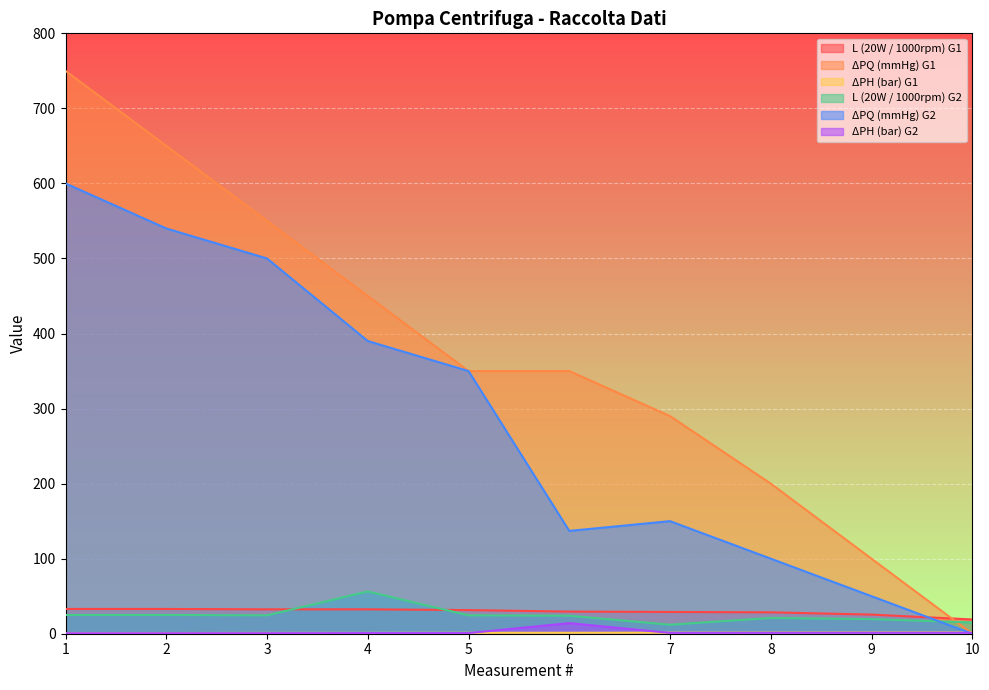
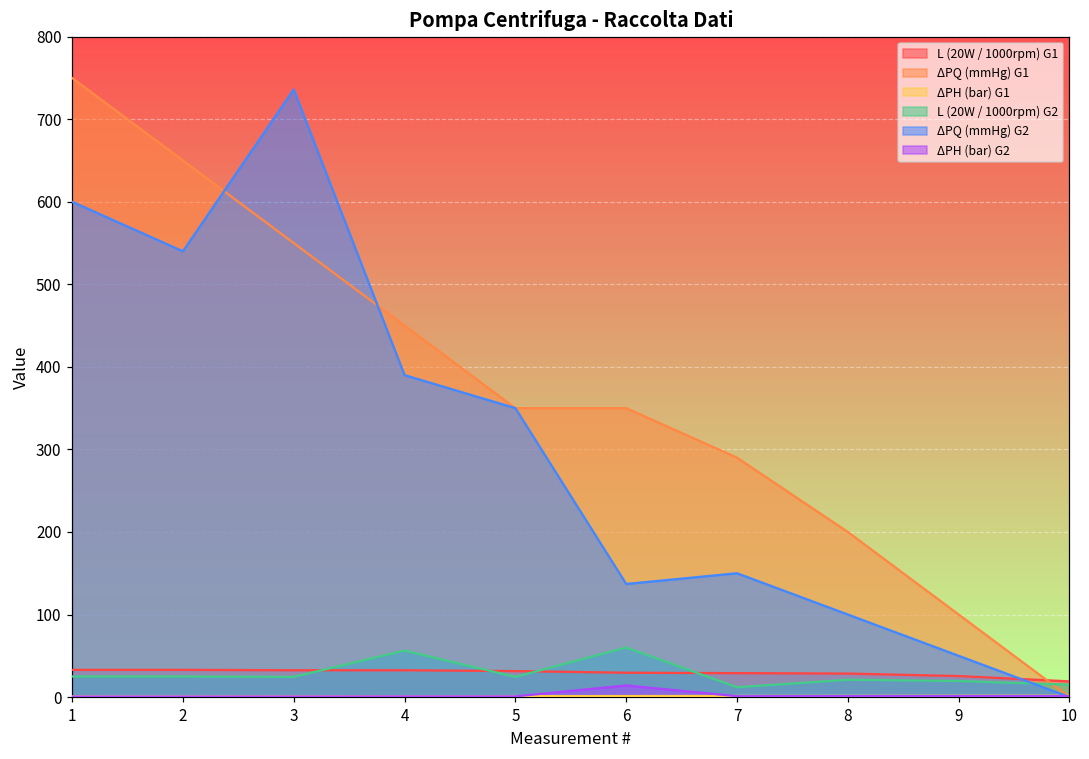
  {
    "L (20W / 1000rpm) G2": {
      "1": 30,
      "2": 30,
      "3": 20,
      "4": 60,
      "5": 20,
-     "6": 20,
+     "6": 60,
      "7": 10,
      "8": 20,
      "9": 20,
      "10": 20
    },
    "ΔPQ (mmHg) G2": {
      "1": 600,
      "2": 540,
-     "3": 500,
+     "3": 740,
      "4": 390,
      "6": 140,
      "7": 150,
      "8": 100,
      "9": 50
    },
    "ΔPH (bar) G2": {
      "6": 10
    }
  }
